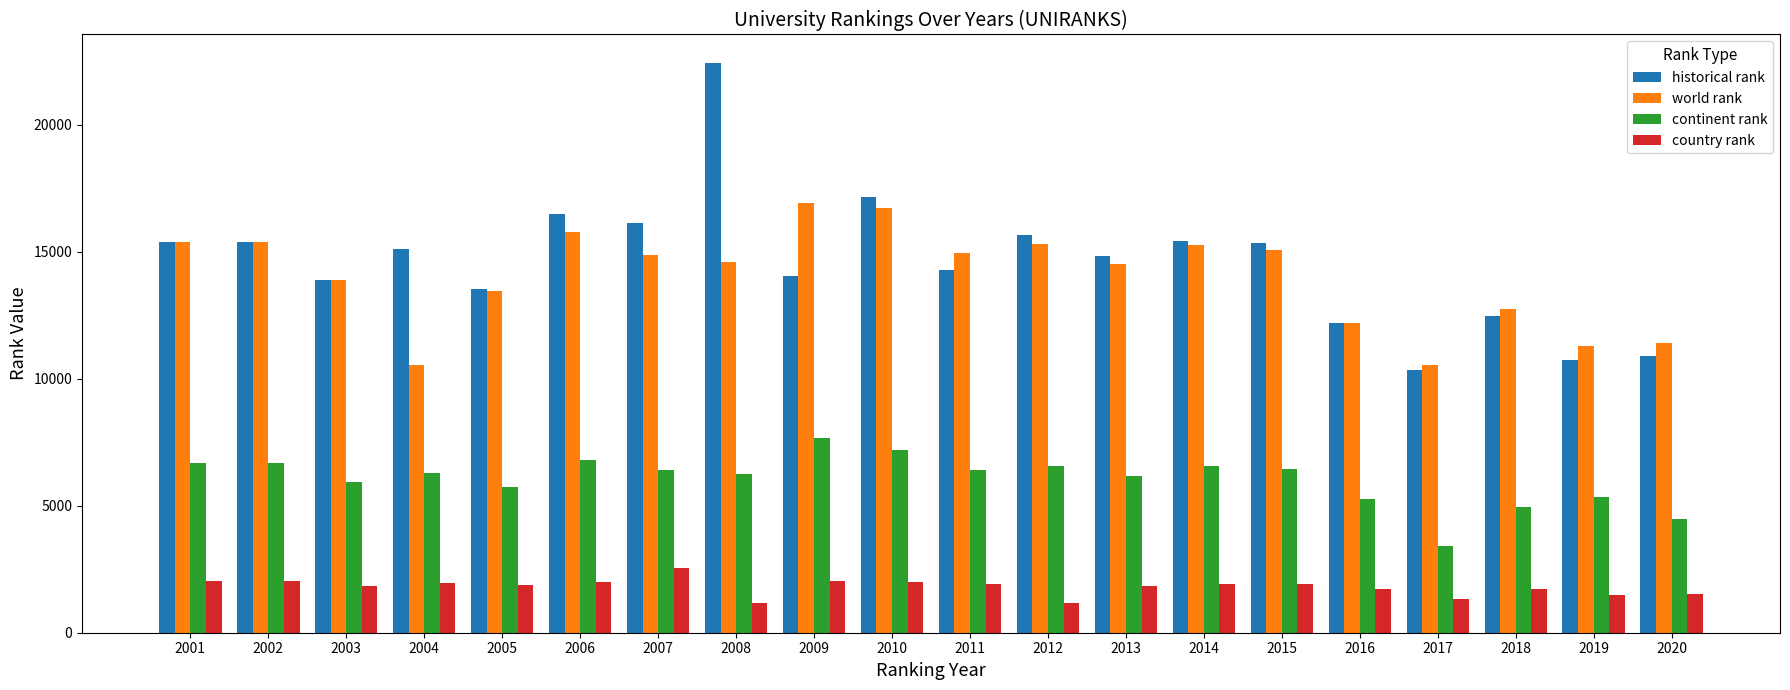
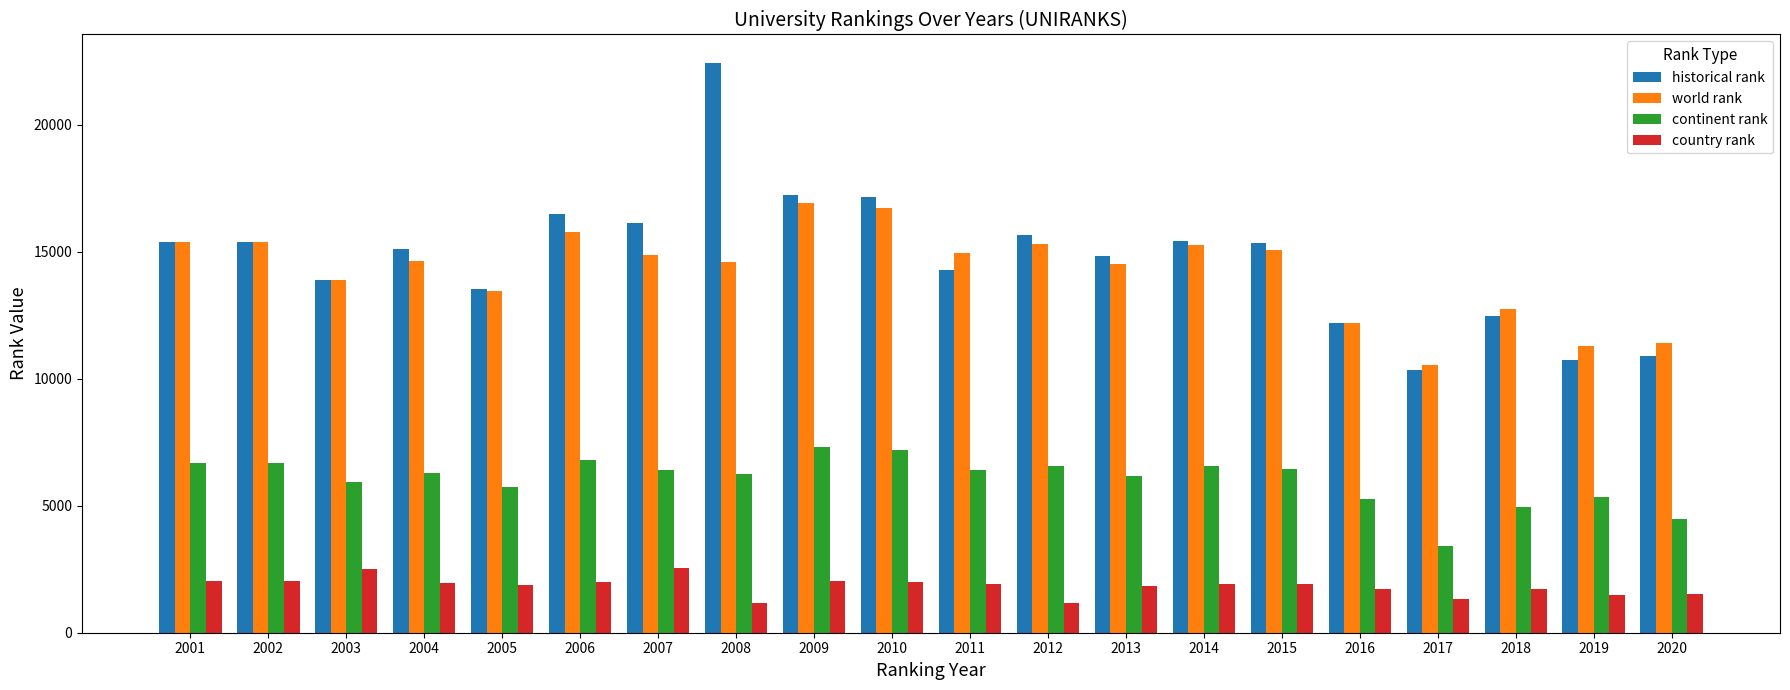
  {
    "historical rank": {
      "2001": 15400,
      "2002": 15400,
      "2003": 13900,
      "2004": 15100,
      "2005": 13500,
      "2006": 16500,
      "2007": 16100,
      "2008": 22400,
-     "2009": 14000,
+     "2009": 17200,
      "2010": 17200,
      "2011": 14300,
      "2012": 15700,
      "2013": 14800,
      "2014": 15400,
      "2015": 15300,
      "2016": 12200,
      "2017": 10300,
      "2018": 12500,
      "2019": 10800,
      "2020": 10900
    },
    "world rank": {
      "2001": 15400,
      "2002": 15400,
      "2003": 13900,
-     "2004": 10500,
+     "2004": 14600,
      "2005": 13500,
      "2006": 15800,
      "2007": 14900,
      "2008": 14600,
      "2009": 16900,
      "2010": 16700,
      "2011": 15000,
      "2012": 15300,
      "2013": 14500,
      "2014": 15300,
      "2015": 15100,
      "2016": 12200,
      "2017": 10500,
      "2018": 12800,
      "2019": 11300,
      "2020": 11400
    },
    "continent rank": {
      "2001": 6700,
      "2002": 6700,
      "2003": 5900,
      "2004": 6300,
      "2005": 5800,
      "2006": 6800,
      "2007": 6400,
      "2008": 6300,
-     "2009": 7700,
+     "2009": 7300,
      "2010": 7200,
      "2011": 6400,
      "2012": 6600,
      "2013": 6200,
      "2014": 6600,
      "2015": 6500,
      "2016": 5300,
      "2017": 3400,
      "2018": 5000,
      "2019": 5400,
      "2020": 4500
    },
    "country rank": {
      "2001": 2100,
      "2002": 2100,
-     "2003": 1900,
+     "2003": 2500,
      "2004": 1900,
      "2005": 1900,
      "2006": 2000,
      "2007": 2600,
      "2008": 1200,
      "2009": 2000,
      "2010": 2000,
      "2011": 1900,
      "2012": 1200,
      "2013": 1800,
      "2014": 1900,
      "2015": 1900,
      "2016": 1700,
      "2017": 1300,
      "2018": 1700,
      "2019": 1500,
      "2020": 1500
    }
  }
